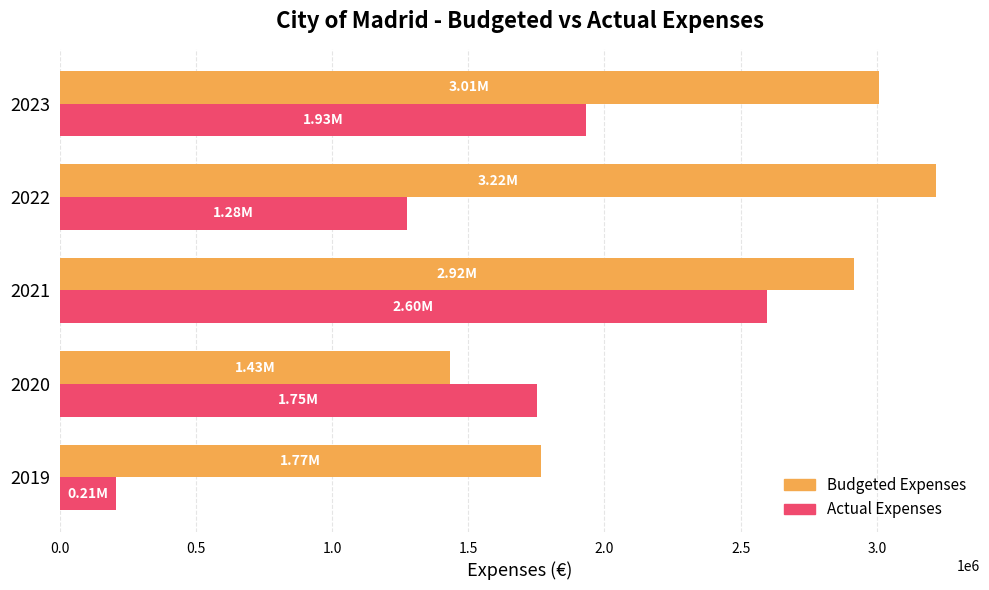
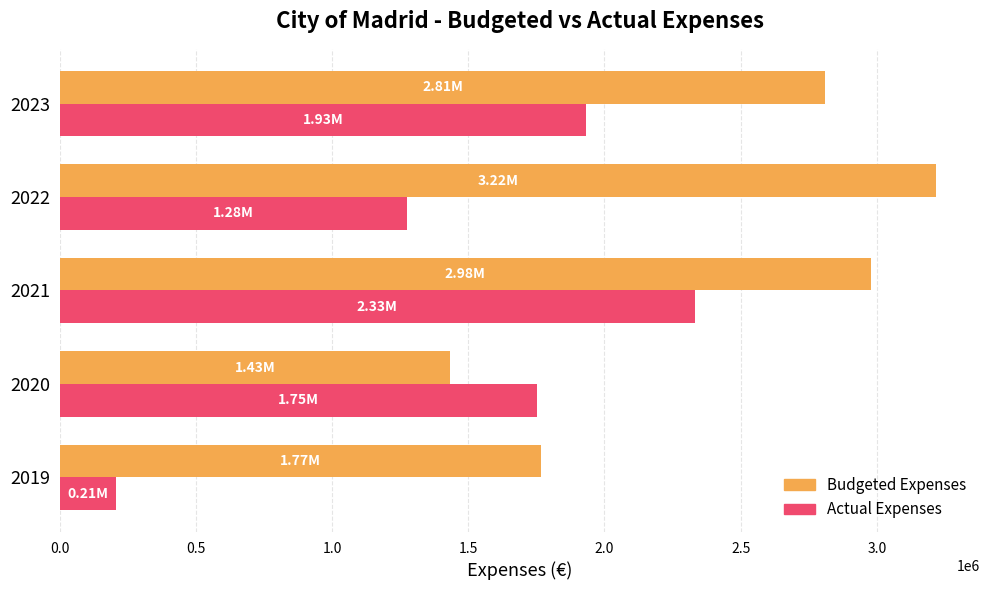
  {
    "Budgeted Expenses": {
-     "2023": "3.01M",
+     "2023": "2.81M",
      "2022": "3.22M",
-     "2021": "2.92M",
+     "2021": "2.98M",
      "2020": "1.43M",
      "2019": "1.77M"
    },
    "Actual Expenses": {
      "2023": "1.93M",
      "2022": "1.28M",
-     "2021": "2.60M",
+     "2021": "2.33M",
      "2020": "1.75M",
      "2019": "0.21M"
    }
  }
